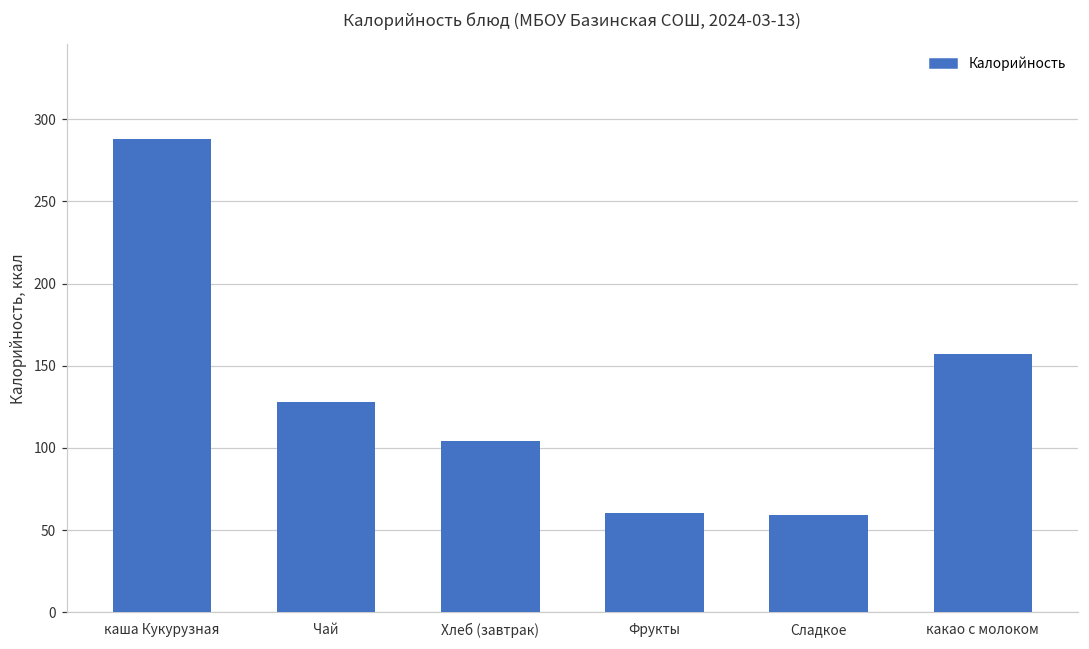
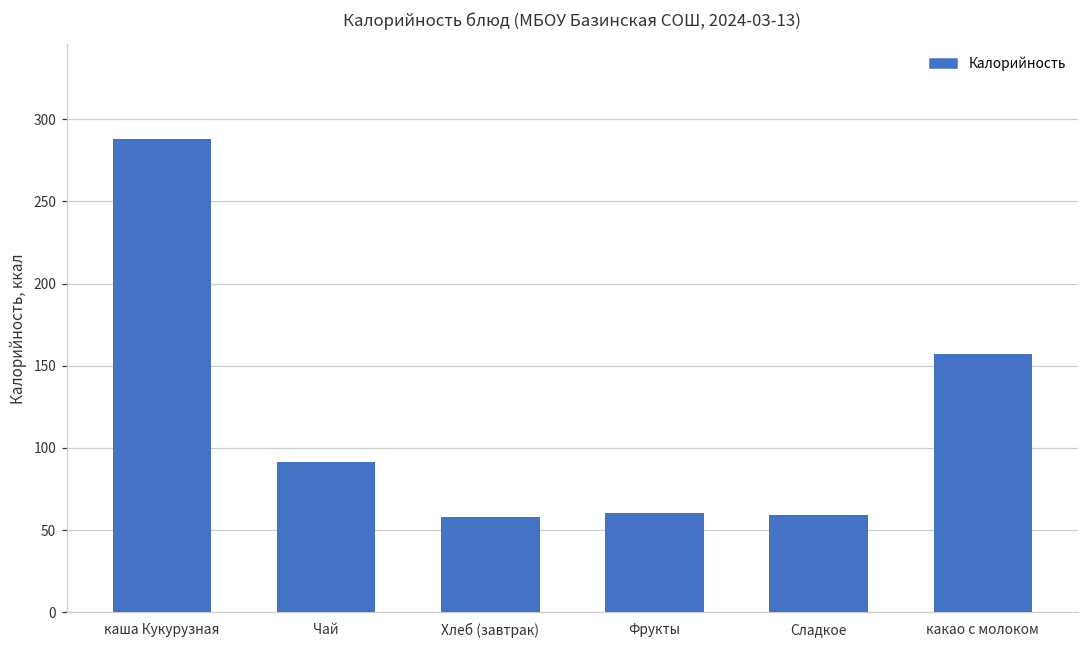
  {
    "каша Кукурузная": 288,
-   "Чай": 128,
-   "Хлеб (завтрак)": 104,
+   "Чай": 91,
+   "Хлеб (завтрак)": 58,
    "Фрукты": 61,
    "Сладкое": 59,
    "какао с молоком": 157
  }
